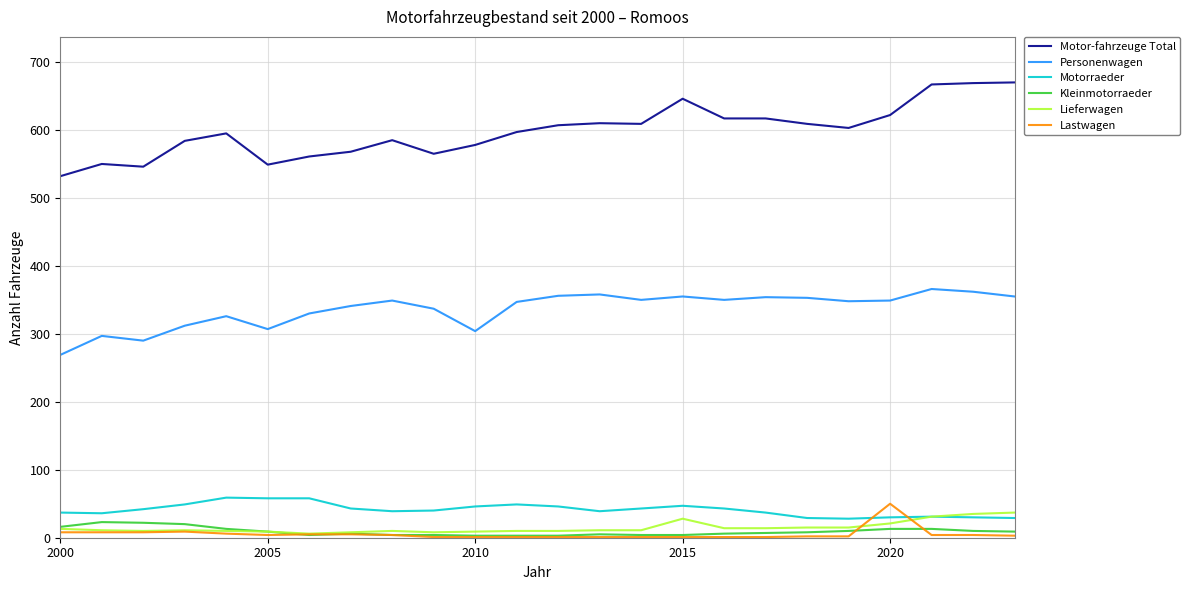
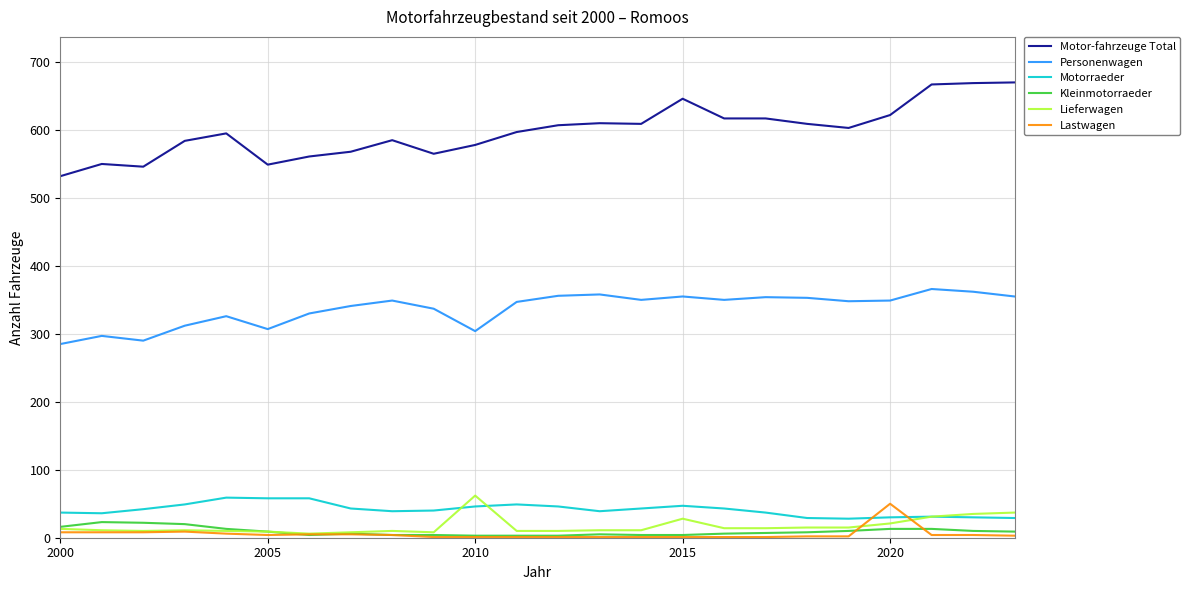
  {
    "Motor-fahrzeuge Total": {
      "2000": 530,
      "2005": 550,
      "2010": 580,
      "2015": 650,
      "2020": 620
    },
    "Personenwagen": {
-     "2000": 270,
+     "2000": 290,
      "2005": 310,
      "2010": 300,
      "2015": 360,
      "2020": 350
    },
    "Motorraeder": {
      "2000": 40,
      "2005": 60,
      "2010": 50,
      "2015": 50,
      "2020": 30
    },
    "Kleinmotorraeder": {
      "2020": 10
    },
    "Lieferwagen": {
-     "2010": 10,
+     "2010": 60,
      "2015": 30,
      "2020": 20
    },
    "Lastwagen": {
      "2000": 10,
      "2005": 0,
      "2020": 50
    }
  }
